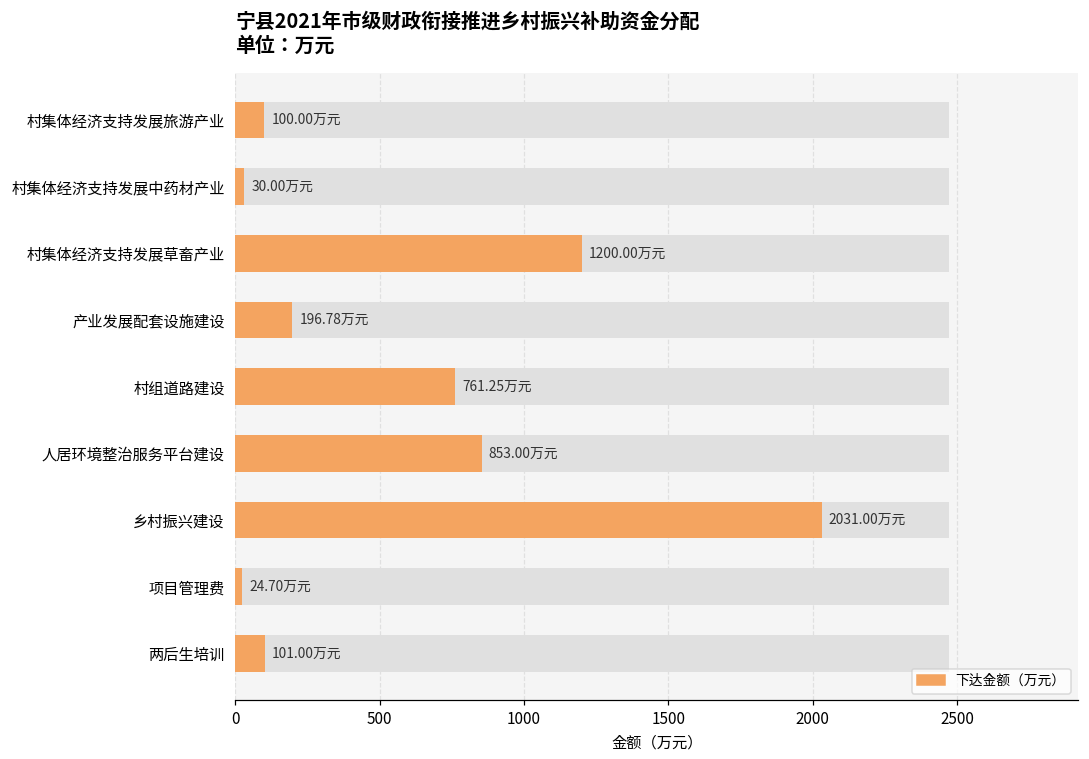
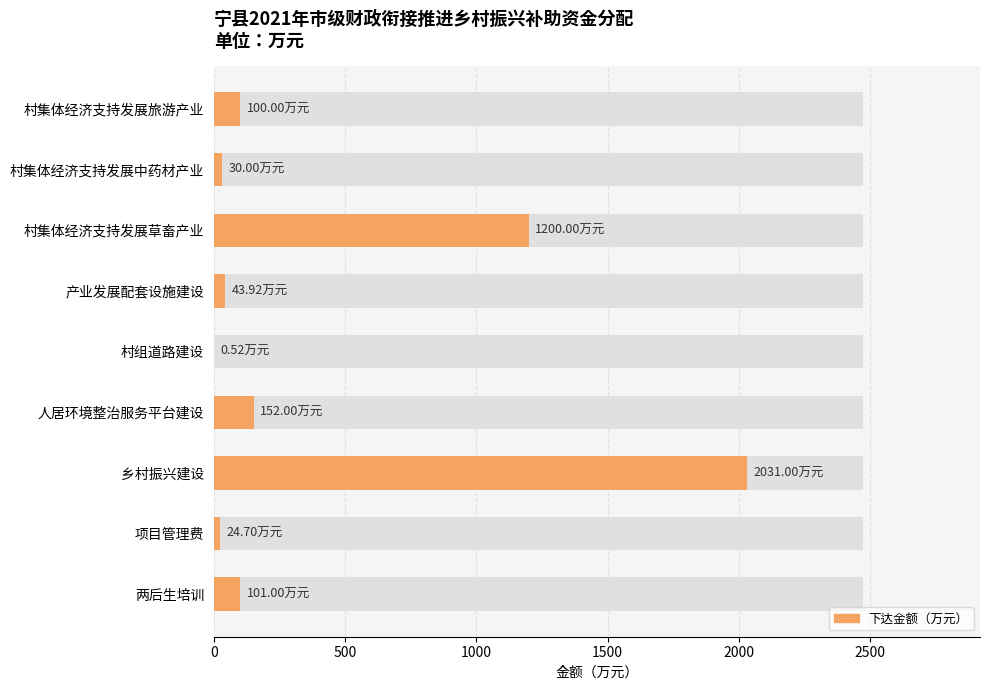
  {
    "下达金额（万元）": {
-     "产业发展配套设施建设": 196.78,
-     "村组道路建设": 761.25,
-     "人居环境整治服务平台建设": 853.00
+     "产业发展配套设施建设": 43.92,
+     "村组道路建设": 0.52,
+     "人居环境整治服务平台建设": 152.00
    }
  }
